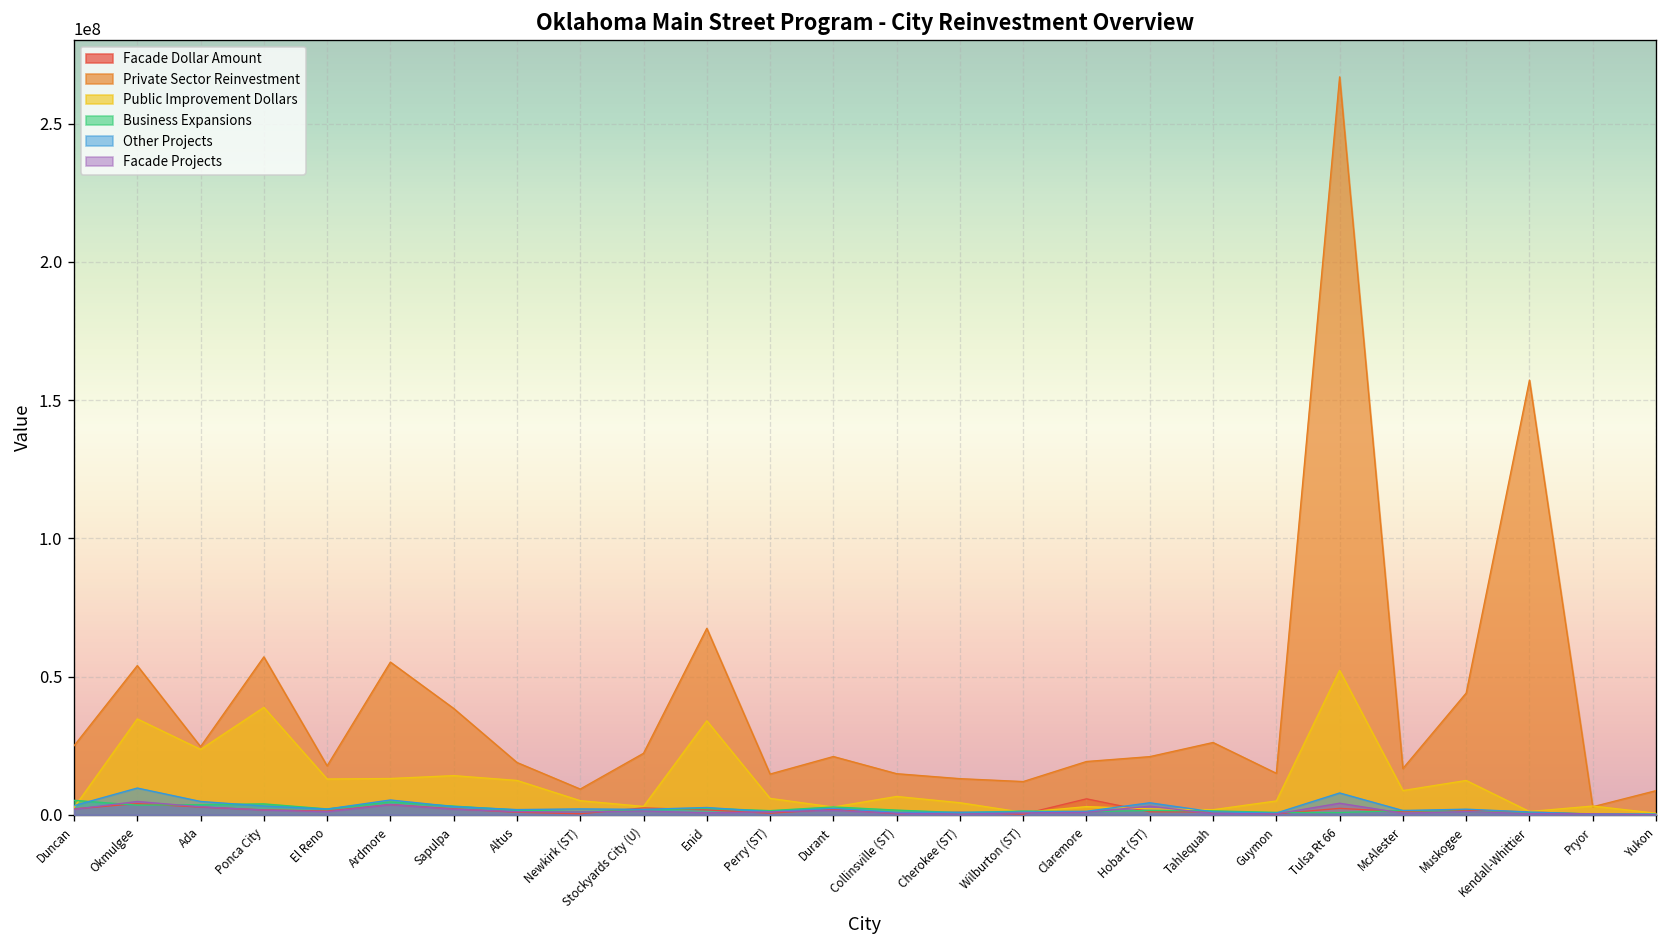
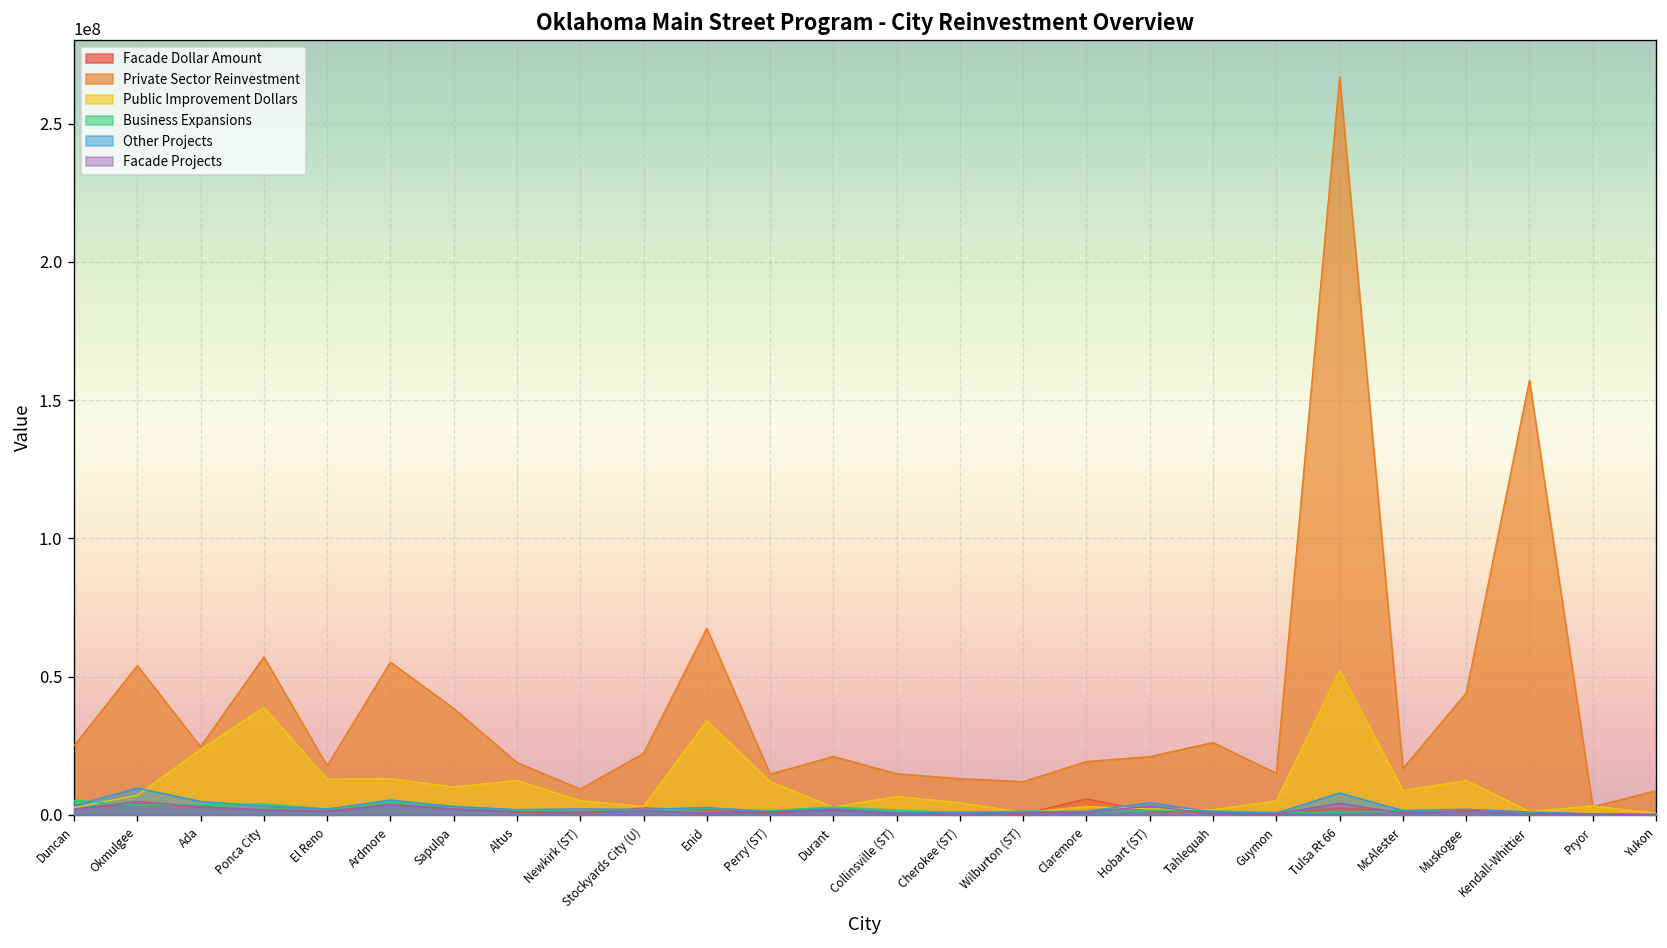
  {
    "Public Improvement Dollars": {
-     "Okmulgee": 35000000,
+     "Okmulgee": 7000000,
      "Ponca City": 39000000,
      "El Reno": 13000000,
      "Ardmore": 13000000,
-     "Sapulpa": 14000000,
+     "Sapulpa": 10000000,
      "Altus": 12000000,
      "Newkirk (ST)": 5000000,
      "Enid": 34000000,
-     "Perry (ST)": 6000000,
+     "Perry (ST)": 12000000,
      "Collinsville (ST)": 7000000,
      "Cherokee (ST)": 4000000,
      "Claremore": 3000000,
      "Guymon": 5000000,
      "Tulsa Rt 66": 52000000,
      "McAlester": 9000000,
      "Muskogee": 12000000
    },
    "Business Expansions": {
      "Duncan": 5000000,
      "Tulsa Rt 66": 1000000
    },
    "Other Projects": {
      "Okmulgee": 10000000,
      "Ada": 5000000,
      "Hobart (ST)": 4000000,
      "Tulsa Rt 66": 8000000
    },
    "Facade Projects": {
      "Tulsa Rt 66": 4000000
    }
  }
